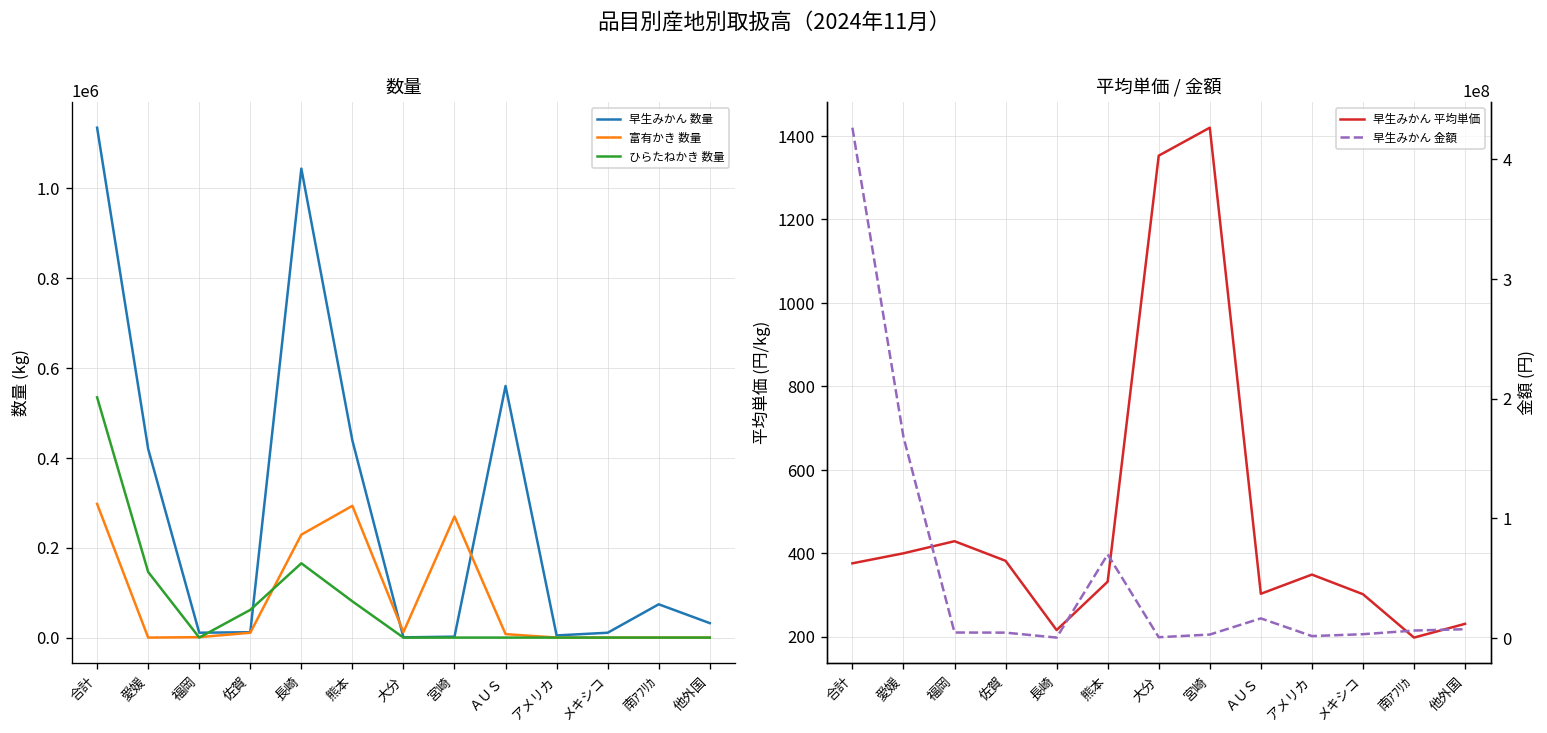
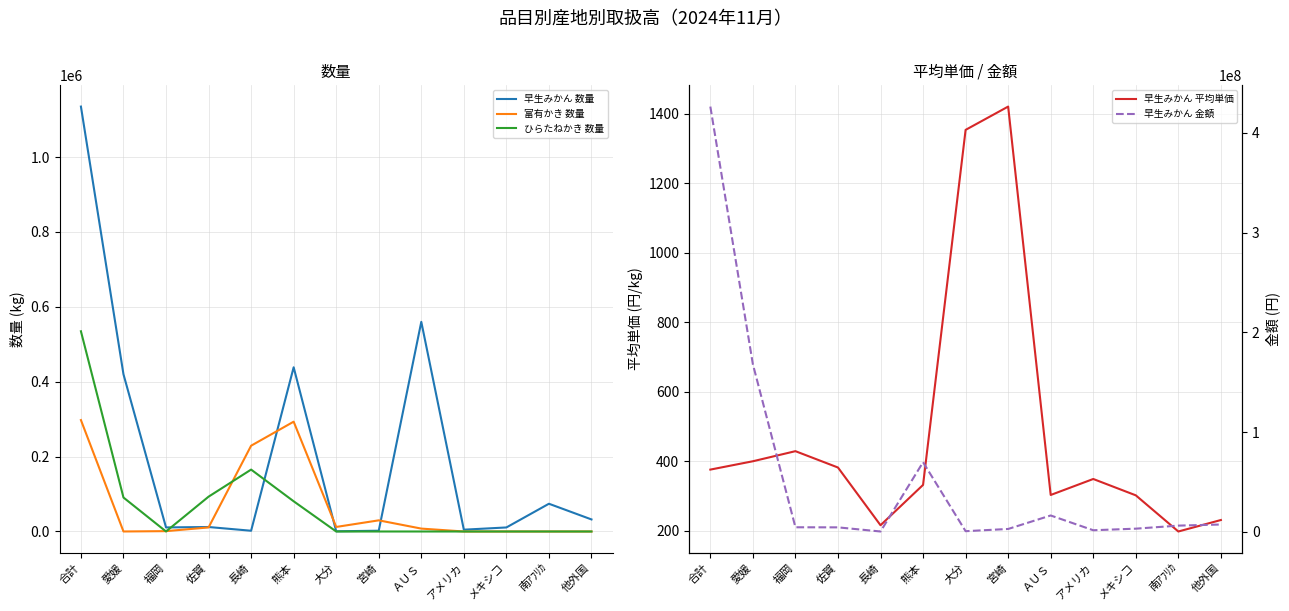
  {
    "数量": {
      "早生みかん 数量": {
        "合計": 1130000,
        "愛媛": 420000,
        "福岡": 10000,
-       "長崎": 1040000,
+       "長崎": 0,
        "熊本": 440000,
        "ＡＵＳ": 560000,
        "メキシコ": 10000,
        "南ｱﾌﾘｶ": 70000,
        "他外国": 30000
      },
      "富有かき 数量": {
        "合計": 300000,
        "愛媛": 0,
        "長崎": 230000,
        "熊本": 290000,
        "大分": 10000,
-       "宮崎": 270000,
+       "宮崎": 30000,
        "ＡＵＳ": 10000
      },
      "ひらたねかき 数量": {
        "合計": 530000,
-       "愛媛": 150000,
-       "佐賀": 60000,
+       "愛媛": 90000,
+       "佐賀": 90000,
        "長崎": 170000,
        "熊本": 80000,
        "ＡＵＳ": 0
      }
    }
  }
